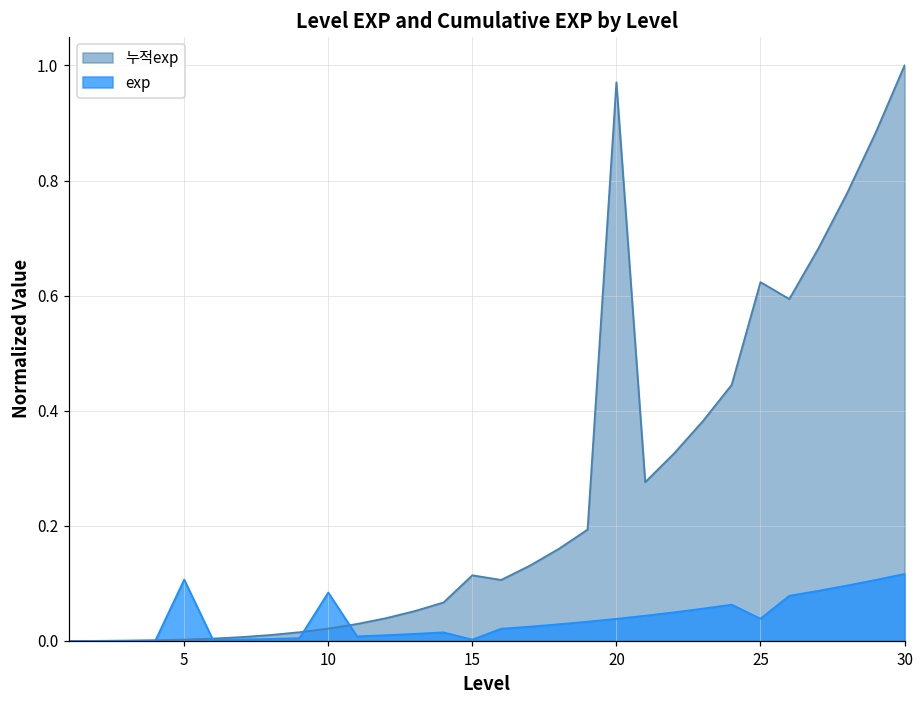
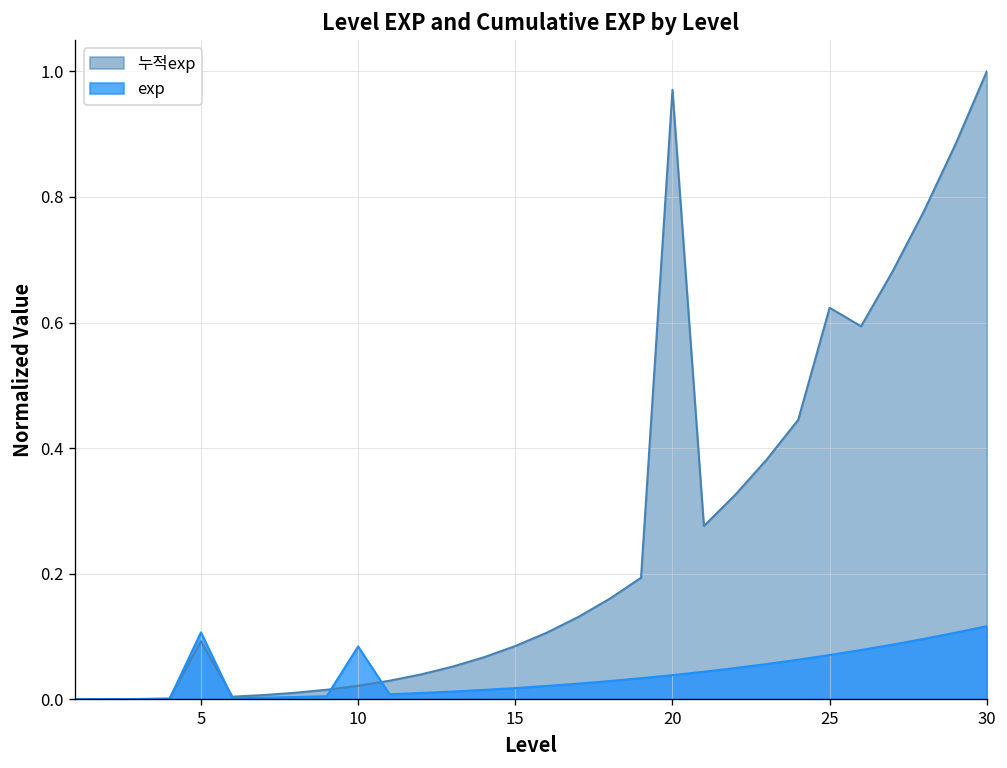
  {
    "누적exp": {
-     "5": 0.00,
+     "5": 0.09,
      "10": 0.02,
-     "15": 0.11,
+     "15": 0.08,
      "20": 0.97,
      "25": 0.62,
      "30": 1.00
    },
    "exp": {
      "5": 0.11,
      "10": 0.08,
-     "15": 0.00,
+     "15": 0.02,
      "20": 0.04,
-     "25": 0.04,
+     "25": 0.07,
      "30": 0.12
    }
  }
